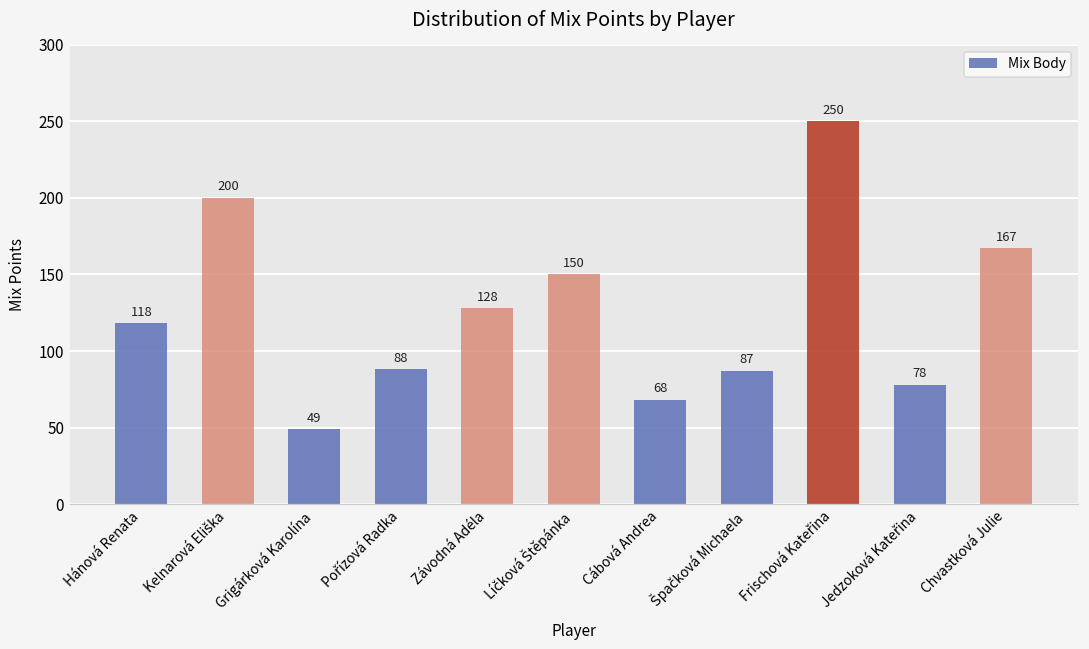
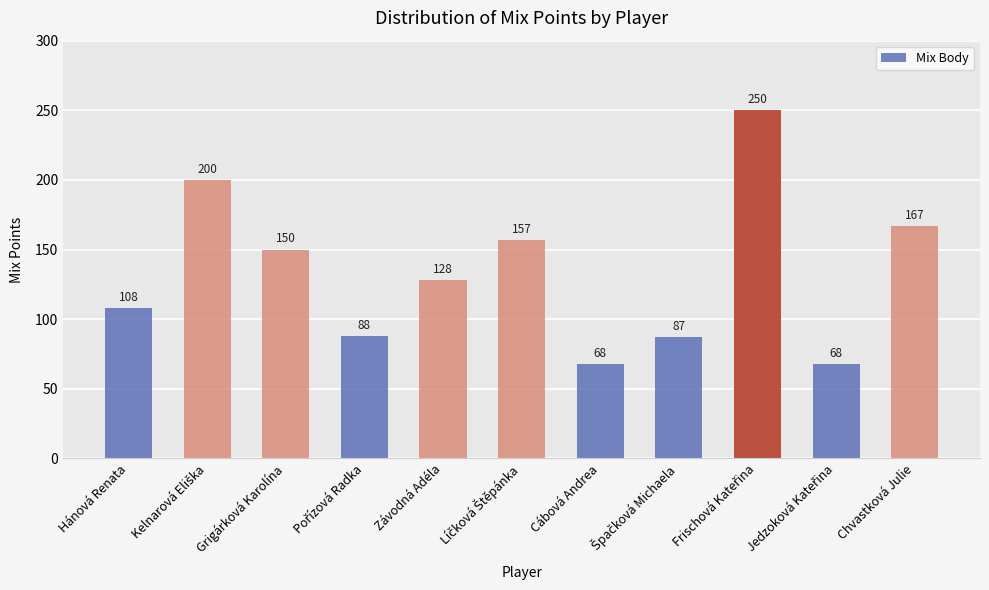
  {
-   "Hánová Renata": 118,
+   "Hánová Renata": 108,
    "Kelnarová Eliška": 200,
-   "Grigárková Karolína": 49,
+   "Grigárková Karolína": 150,
    "Pořízová Radka": 88,
    "Závodná Adéla": 128,
-   "Líčková Štěpánka": 150,
+   "Líčková Štěpánka": 157,
    "Cábová Andrea": 68,
    "Špačková Michaela": 87,
    "Frischová Kateřina": 250,
-   "Jedzoková Kateřina": 78,
+   "Jedzoková Kateřina": 68,
    "Chvastková Julie": 167
  }
